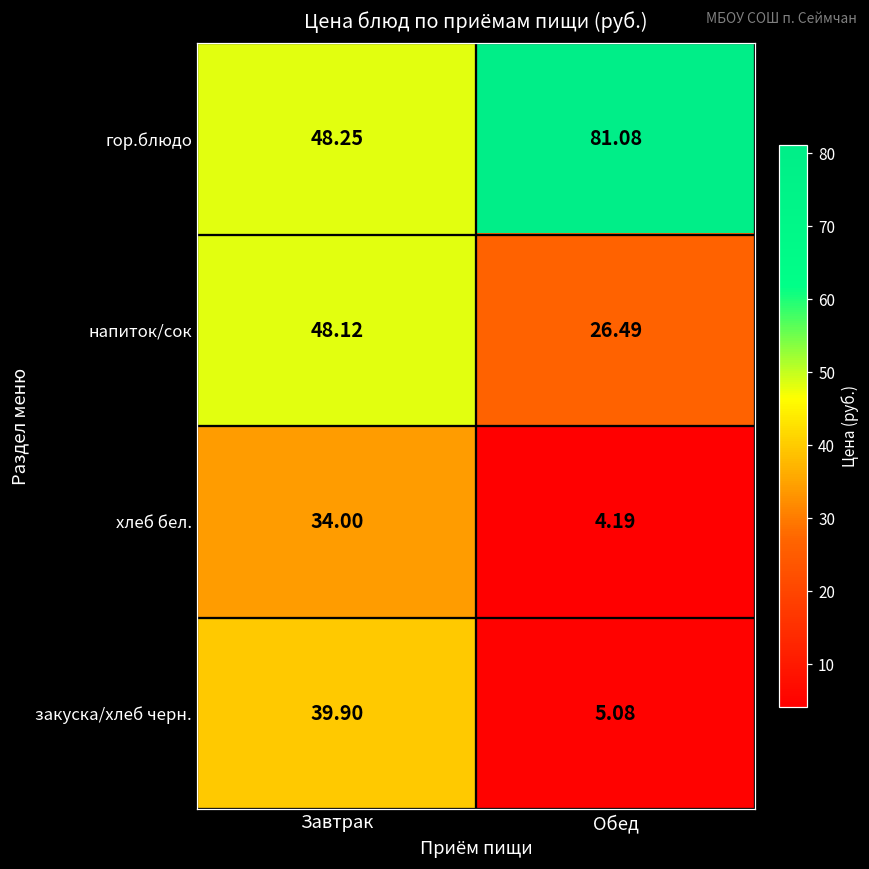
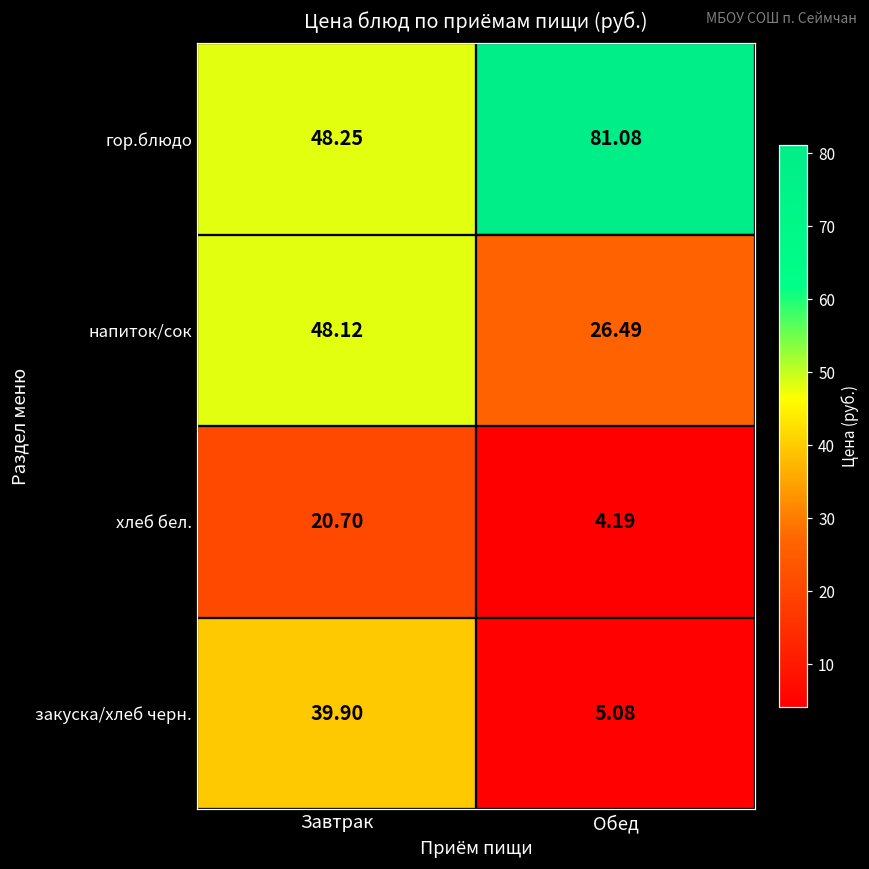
  {
    "гор.блюдо": {
      "Завтрак": 48.25,
      "Обед": 81.08
    },
    "напиток/сок": {
      "Завтрак": 48.12,
      "Обед": 26.49
    },
    "хлеб бел.": {
-     "Завтрак": 34.00,
+     "Завтрак": 20.70,
      "Обед": 4.19
    },
    "закуска/хлеб черн.": {
      "Завтрак": 39.90,
      "Обед": 5.08
    }
  }
